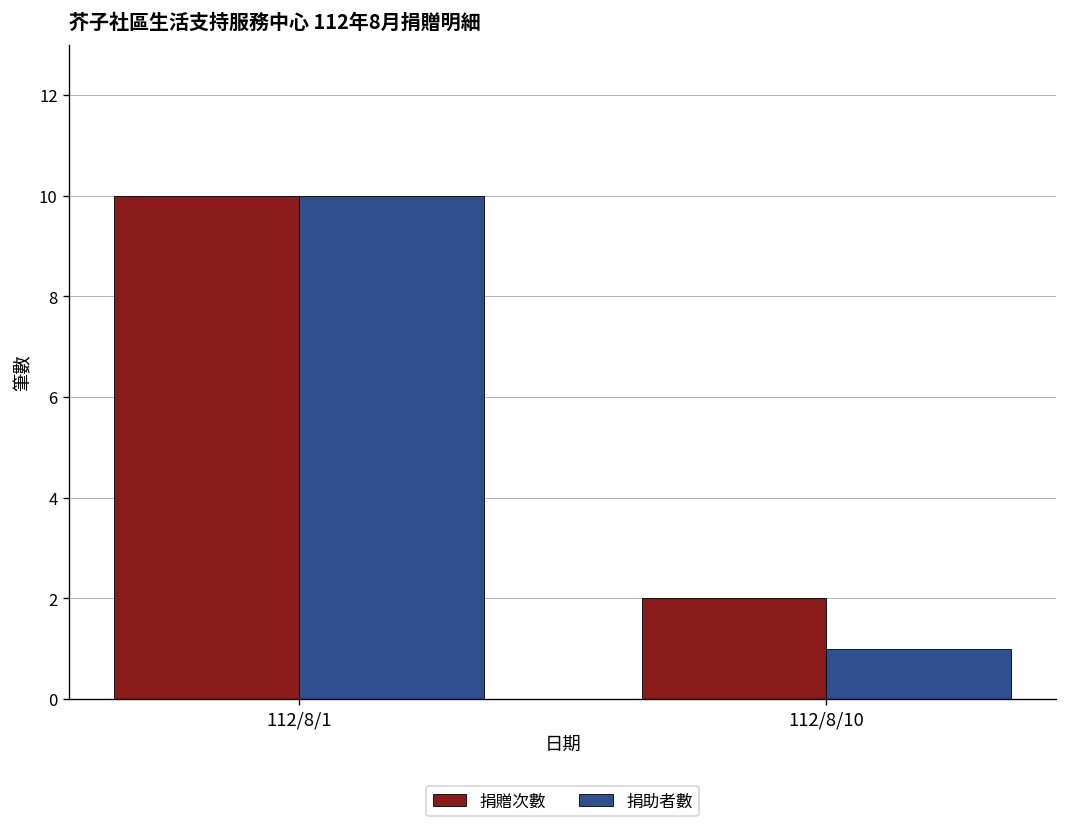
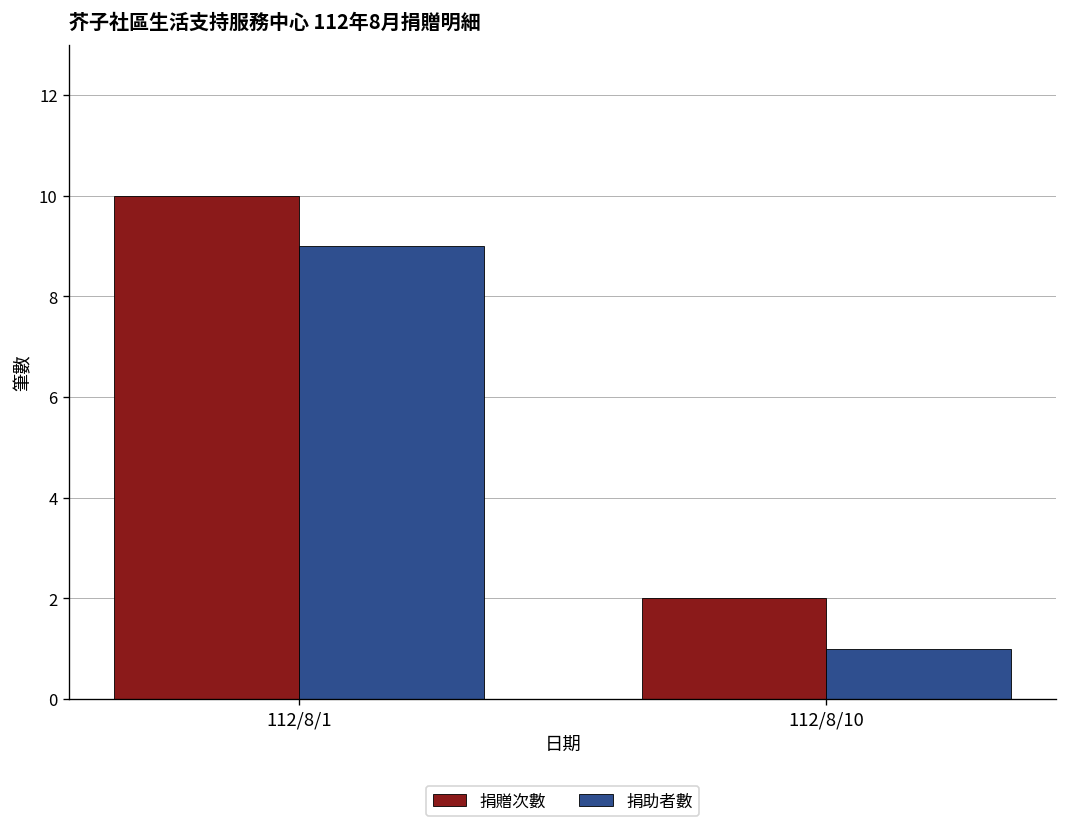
  {
    "捐贈次數": {
      "112/8/1": 10,
      "112/8/10": 2
    },
    "捐助者數": {
-     "112/8/1": 10,
+     "112/8/1": 9,
      "112/8/10": 1
    }
  }
